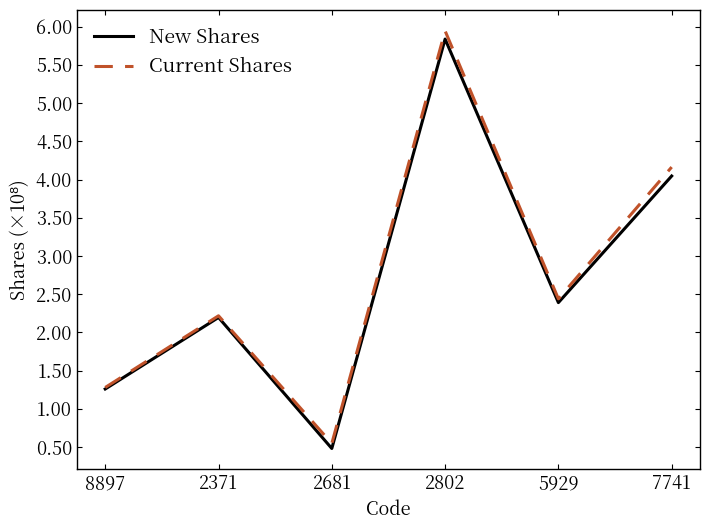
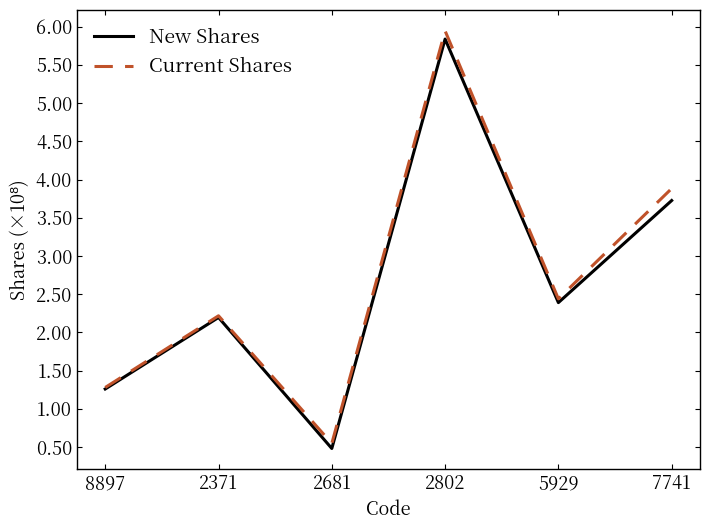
  {
    "New Shares": {
      "2681": 0.5,
      "2802": 5.8,
      "5929": 2.4,
-     "7741": 4.0
+     "7741": 3.7
    },
    "Current Shares": {
      "2681": 0.5,
      "2802": 5.9,
      "5929": 2.4,
-     "7741": 4.2
+     "7741": 3.9
    }
  }
